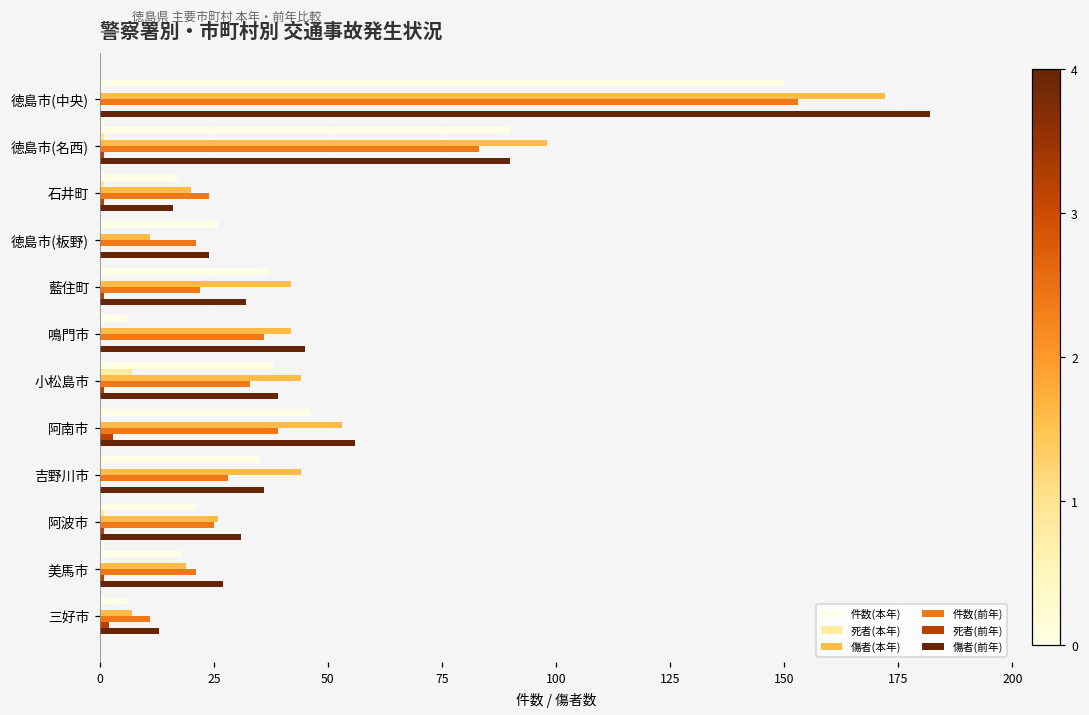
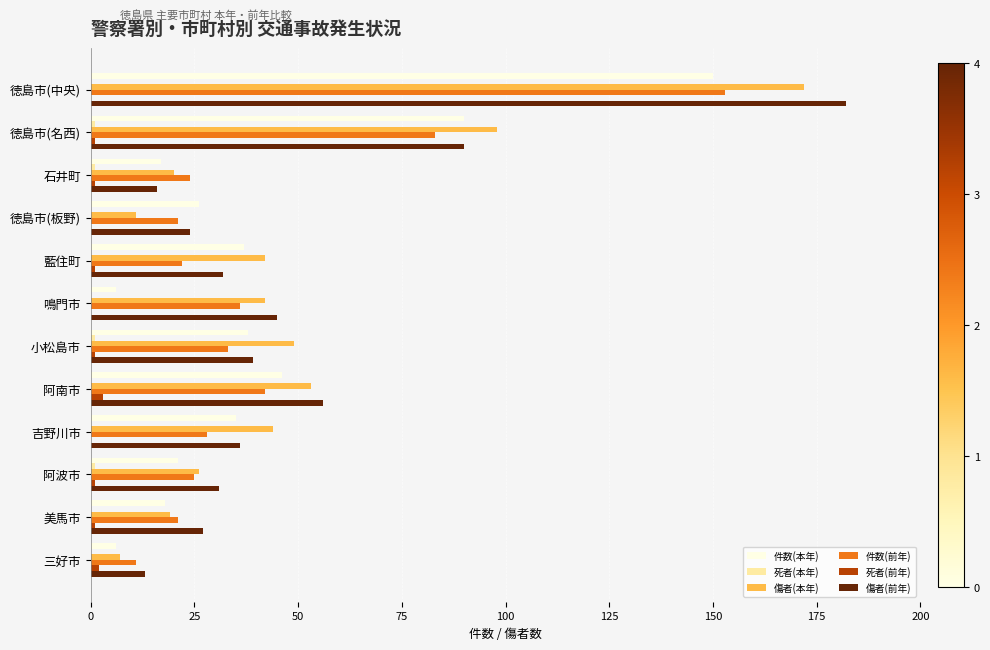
  {
    "件数(本年)": {
      "徳島市(中央)": 150,
      "徳島市(名西)": 90,
      "石井町": 17,
      "徳島市(板野)": 26,
      "藍住町": 37,
      "鳴門市": 6,
      "小松島市": 38,
      "阿南市": 46,
      "吉野川市": 35,
      "阿波市": 21,
      "美馬市": 18,
      "三好市": 6
    },
    "死者(本年)": {
      "徳島市(中央)": 0,
      "徳島市(名西)": 1,
      "石井町": 1,
      "徳島市(板野)": 0,
      "藍住町": 0,
      "鳴門市": 0,
-     "小松島市": 7,
+     "小松島市": 1,
      "阿南市": 0,
      "吉野川市": 0,
      "阿波市": 1,
      "美馬市": 0,
      "三好市": 0
    },
    "傷者(本年)": {
      "徳島市(中央)": 172,
      "徳島市(名西)": 98,
      "石井町": 20,
      "徳島市(板野)": 11,
      "藍住町": 42,
      "鳴門市": 42,
-     "小松島市": 44,
+     "小松島市": 49,
      "阿南市": 53,
      "吉野川市": 44,
      "阿波市": 26,
      "美馬市": 19,
      "三好市": 7
    },
    "件数(前年)": {
      "徳島市(中央)": 153,
      "徳島市(名西)": 83,
      "石井町": 24,
      "徳島市(板野)": 21,
      "藍住町": 22,
      "鳴門市": 36,
      "小松島市": 33,
-     "阿南市": 39,
+     "阿南市": 42,
      "吉野川市": 28,
      "阿波市": 25,
      "美馬市": 21,
      "三好市": 11
    },
    "死者(前年)": {
      "徳島市(中央)": 0,
      "徳島市(名西)": 1,
      "石井町": 1,
      "徳島市(板野)": 0,
      "藍住町": 1,
      "鳴門市": 0,
      "小松島市": 1,
      "阿南市": 3,
      "吉野川市": 0,
      "阿波市": 1,
      "美馬市": 1,
      "三好市": 2
    },
    "傷者(前年)": {
      "徳島市(中央)": 182,
      "徳島市(名西)": 90,
      "石井町": 16,
      "徳島市(板野)": 24,
      "藍住町": 32,
      "鳴門市": 45,
      "小松島市": 39,
      "阿南市": 56,
      "吉野川市": 36,
      "阿波市": 31,
      "美馬市": 27,
      "三好市": 13
    }
  }
